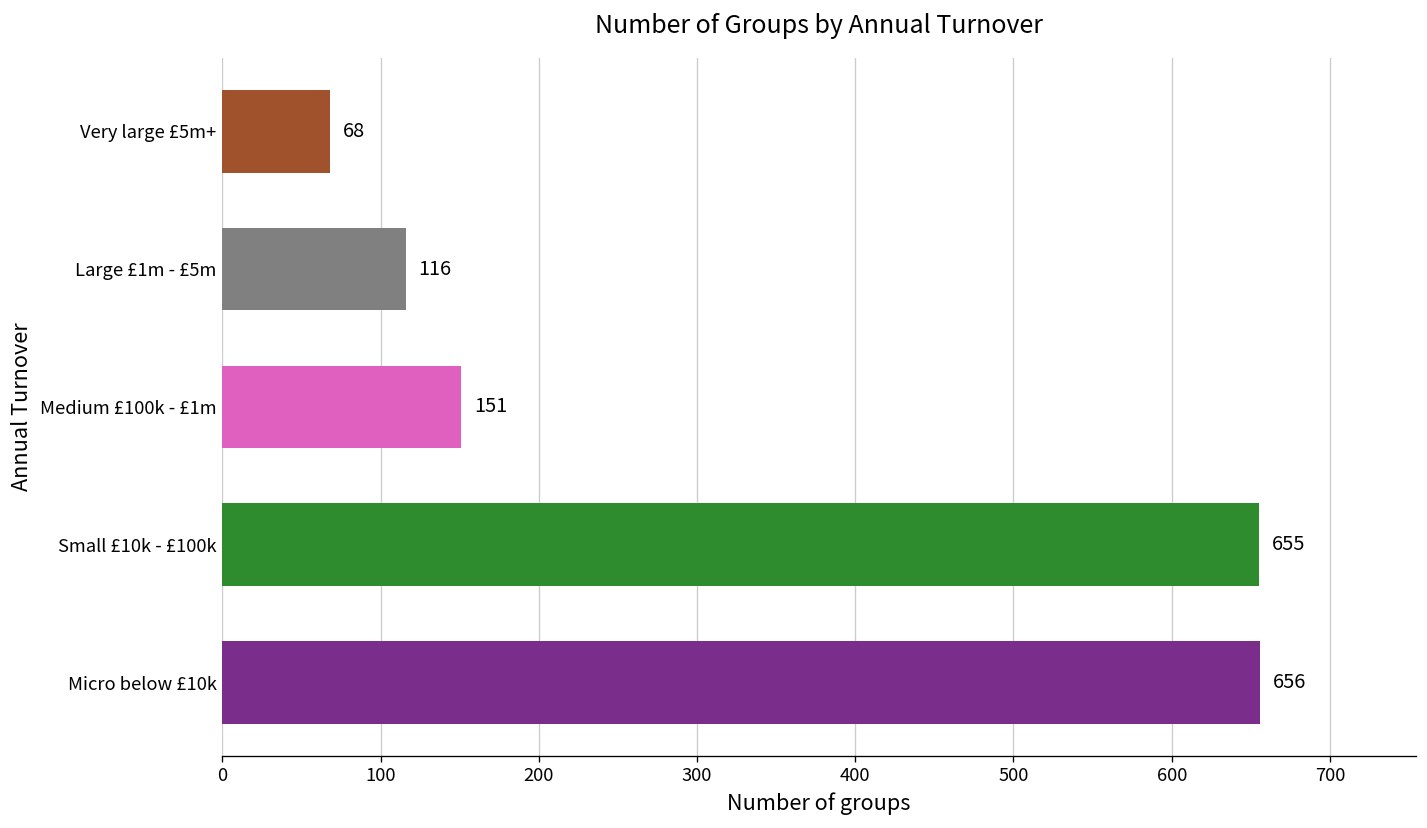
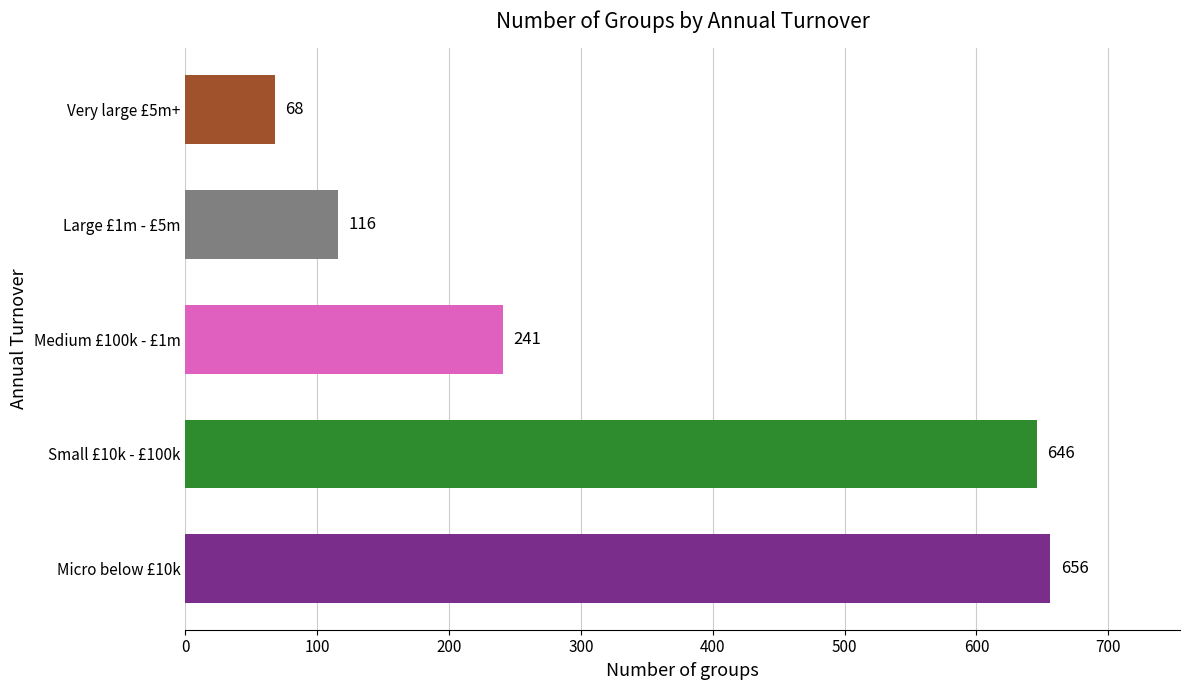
  {
    "Very large £5m+": 68,
    "Large £1m - £5m": 116,
-   "Medium £100k - £1m": 151,
-   "Small £10k - £100k": 655,
+   "Medium £100k - £1m": 241,
+   "Small £10k - £100k": 646,
    "Micro below £10k": 656
  }
